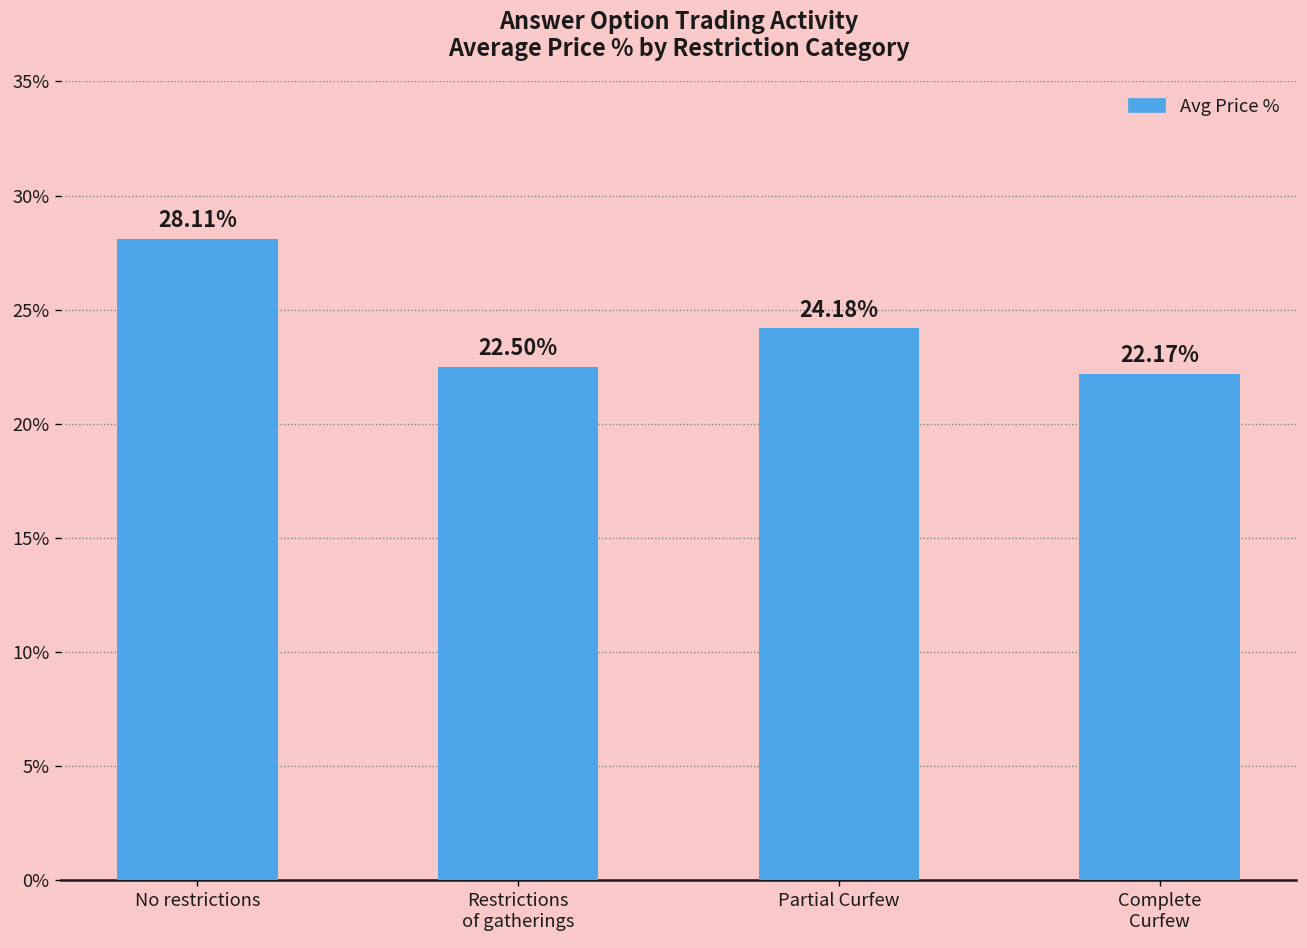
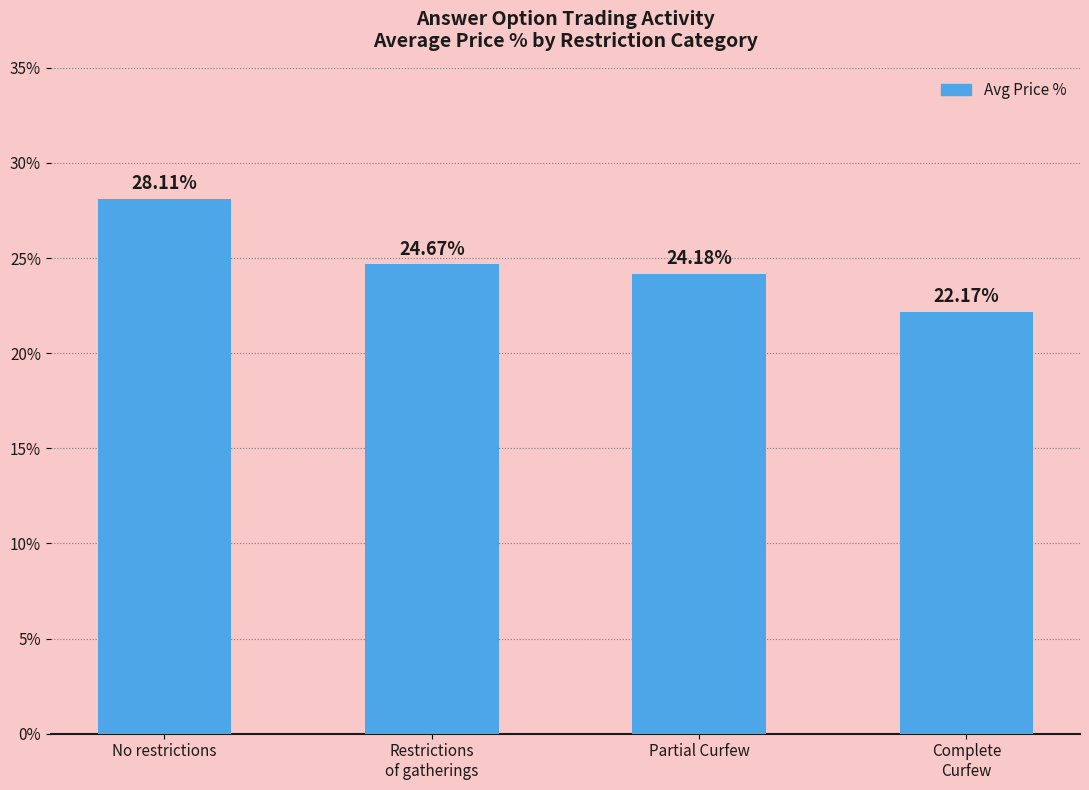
  {
    "No restrictions": "28.11%",
-   "Restrictions of gatherings": "22.50%",
+   "Restrictions of gatherings": "24.67%",
    "Partial Curfew": "24.18%",
    "Complete Curfew": "22.17%"
  }
